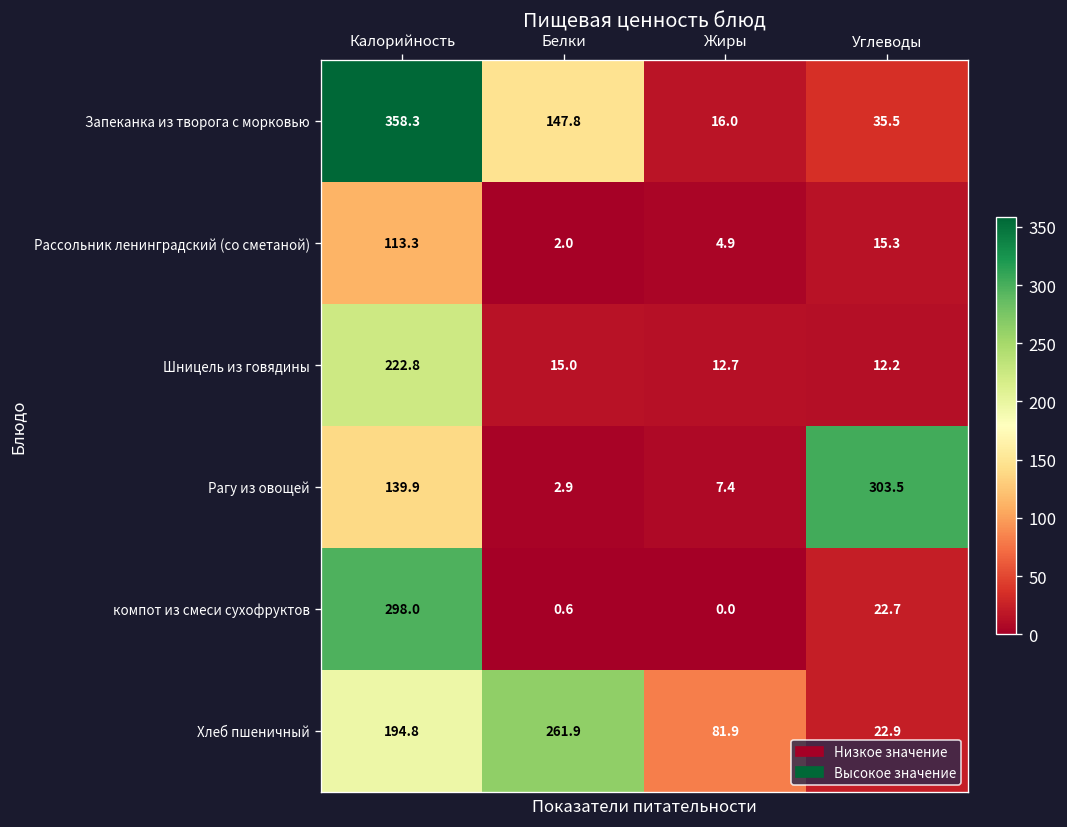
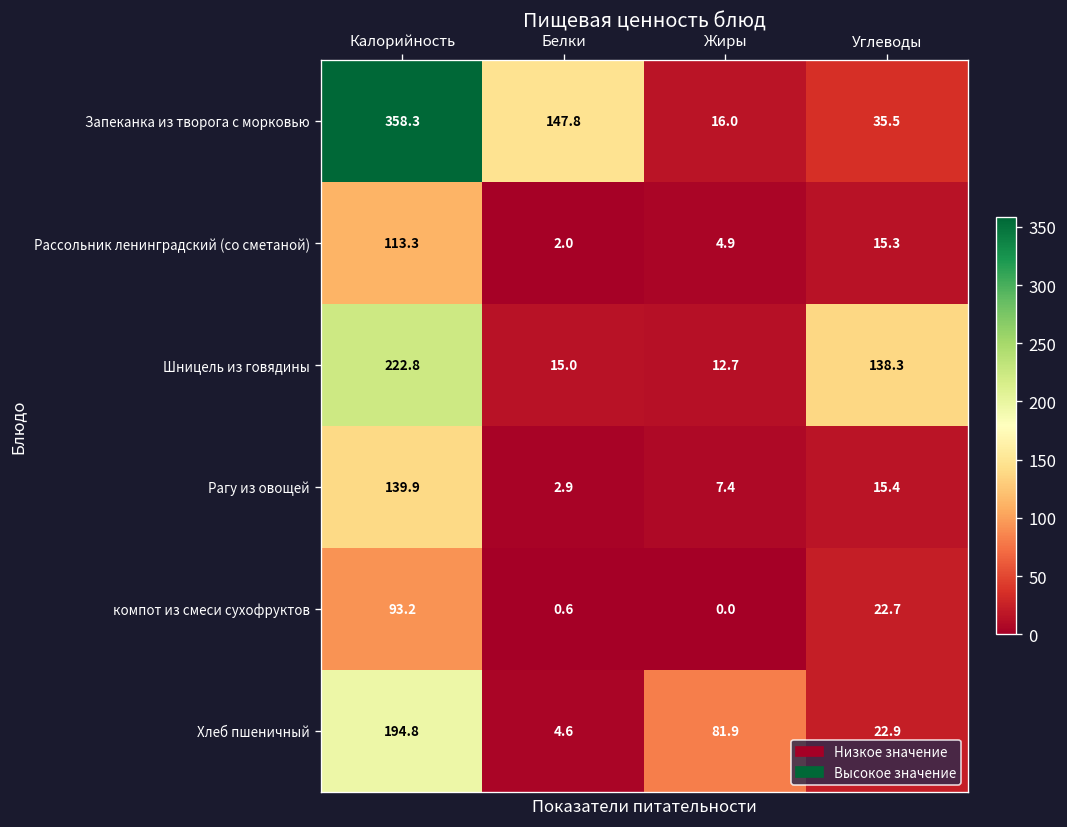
  {
    "Запеканка из творога с морковью": {
      "Калорийность": 358.3,
      "Белки": 147.8,
      "Жиры": 16.0,
      "Углеводы": 35.5
    },
    "Рассольник ленинградский (со сметаной)": {
      "Калорийность": 113.3,
      "Белки": 2.0,
      "Жиры": 4.9,
      "Углеводы": 15.3
    },
    "Шницель из говядины": {
      "Калорийность": 222.8,
      "Белки": 15.0,
      "Жиры": 12.7,
-     "Углеводы": 12.2
+     "Углеводы": 138.3
    },
    "Рагу из овощей": {
      "Калорийность": 139.9,
      "Белки": 2.9,
      "Жиры": 7.4,
-     "Углеводы": 303.5
+     "Углеводы": 15.4
    },
    "компот из смеси сухофруктов": {
-     "Калорийность": 298.0,
+     "Калорийность": 93.2,
      "Белки": 0.6,
      "Жиры": 0.0,
      "Углеводы": 22.7
    },
    "Хлеб пшеничный": {
      "Калорийность": 194.8,
-     "Белки": 261.9,
+     "Белки": 4.6,
      "Жиры": 81.9,
      "Углеводы": 22.9
    }
  }
